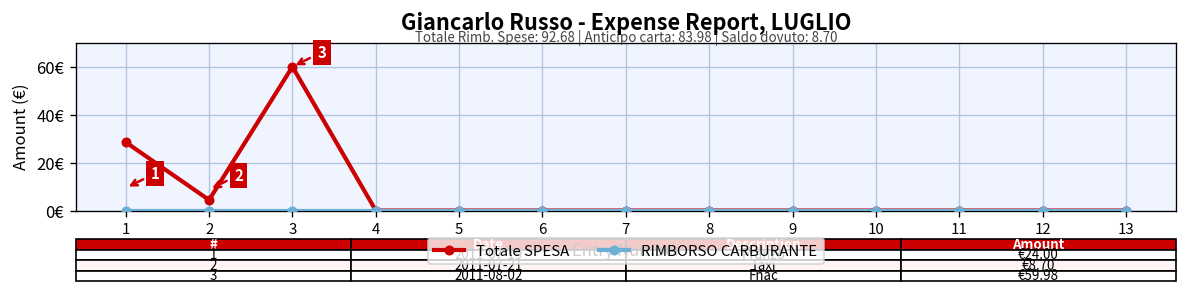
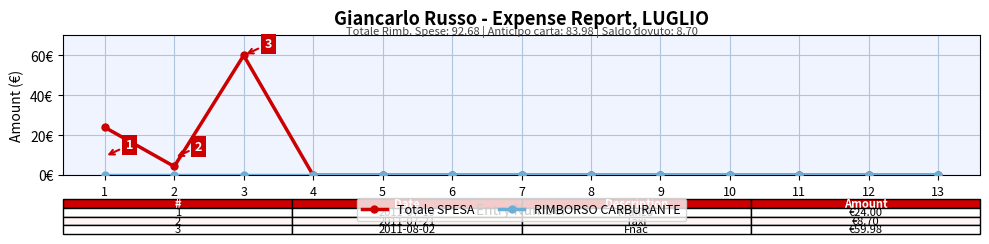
  {
    "Totale SPESA": {
-     "1": "29€"
+     "1": "24€"
    },
    "RIMBORSO CARBURANTE": {
      "1": "0€",
      "2": "0€",
      "3": "0€"
    }
  }
